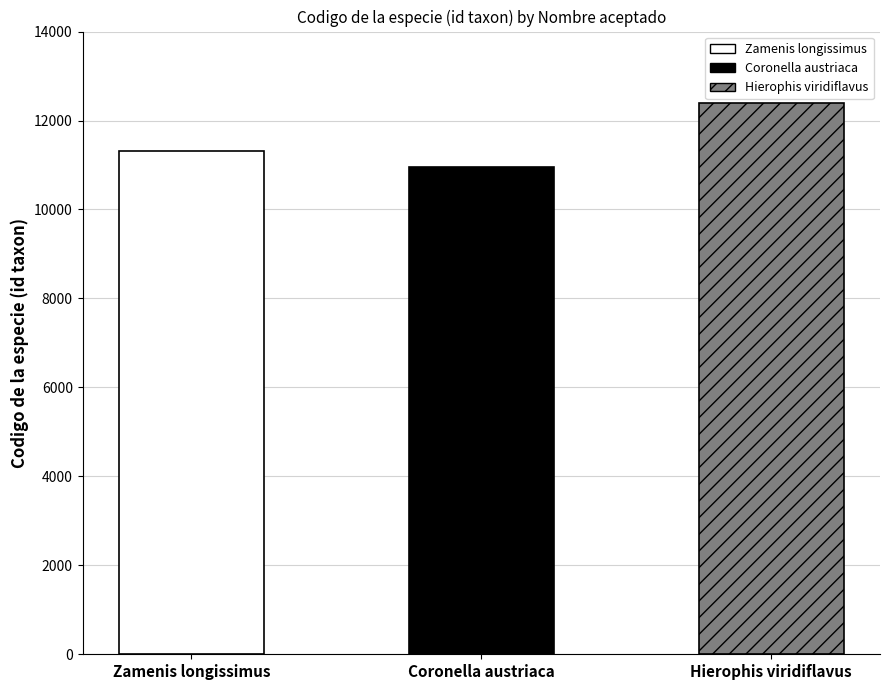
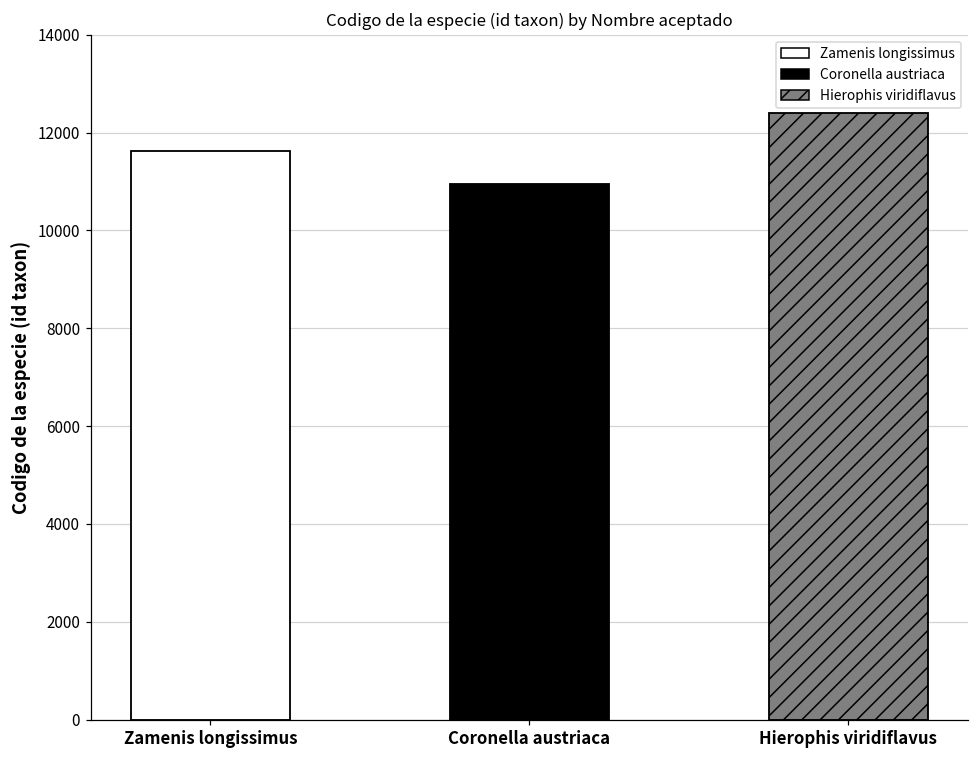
  {
-   "Zamenis longissimus": 11300,
+   "Zamenis longissimus": 11600,
    "Coronella austriaca": 10900,
    "Hierophis viridiflavus": 12400
  }
